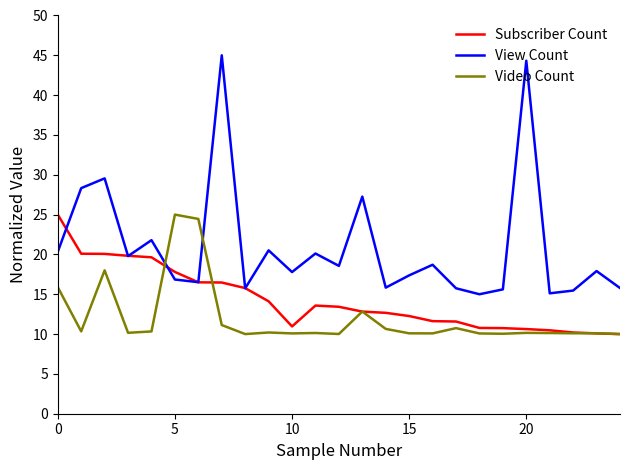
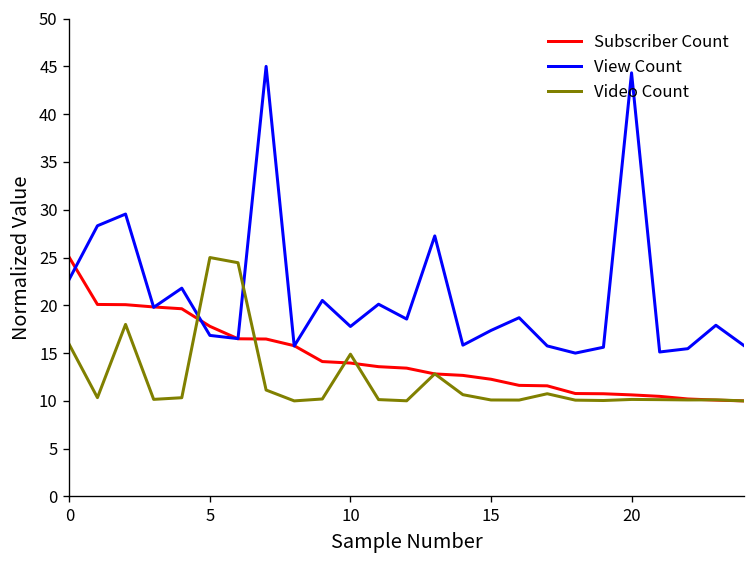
  {
    "Subscriber Count": {
      "0": 25,
      "5": 18,
-     "10": 11,
+     "10": 14,
      "15": 12,
      "20": 11
    },
    "View Count": {
-     "0": 20,
+     "0": 23,
      "5": 17,
      "10": 18,
      "15": 17,
      "20": 44
    },
    "Video Count": {
      "0": 16,
      "5": 25,
-     "10": 10,
+     "10": 15,
      "15": 10,
      "20": 10
    }
  }
